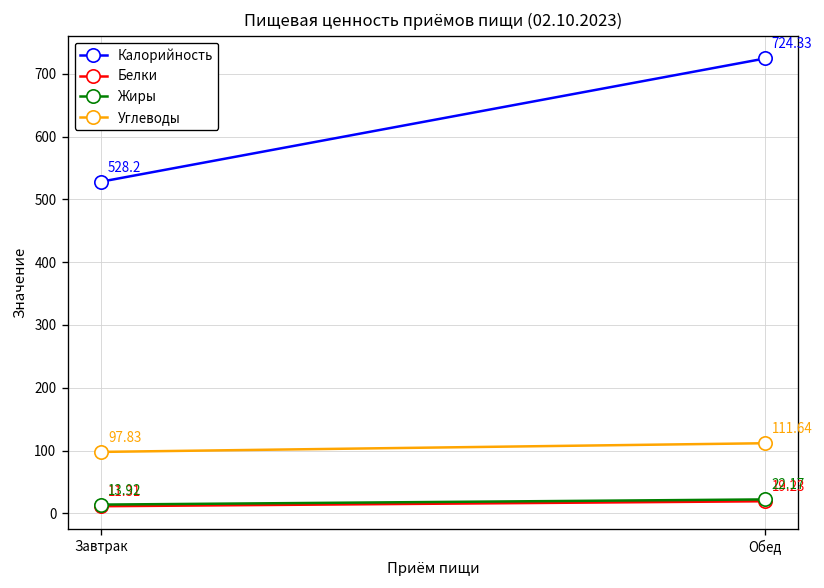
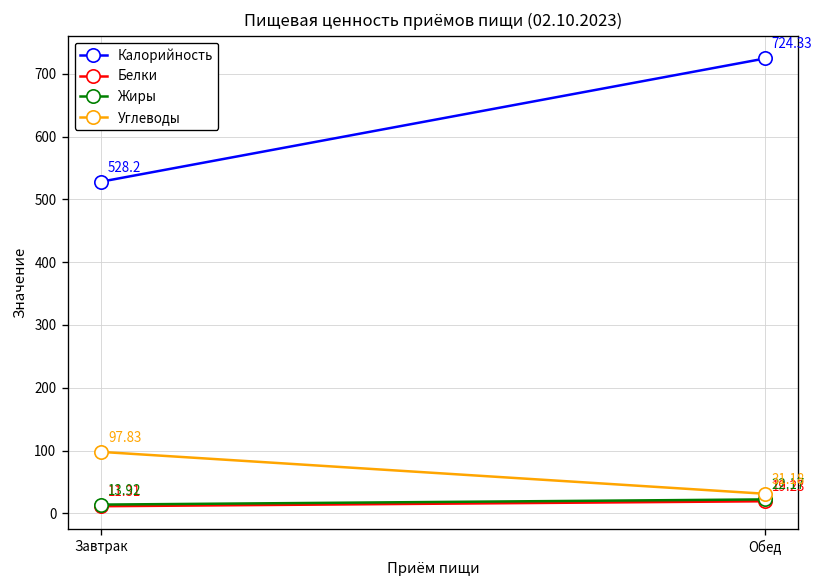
  {
    "Калорийность": {
      "Завтрак": 528.2,
      "Обед": 724.33
    },
    "Углеводы": {
      "Завтрак": 97.83,
-     "Обед": 111.64
+     "Обед": 31.18
    }
  }
